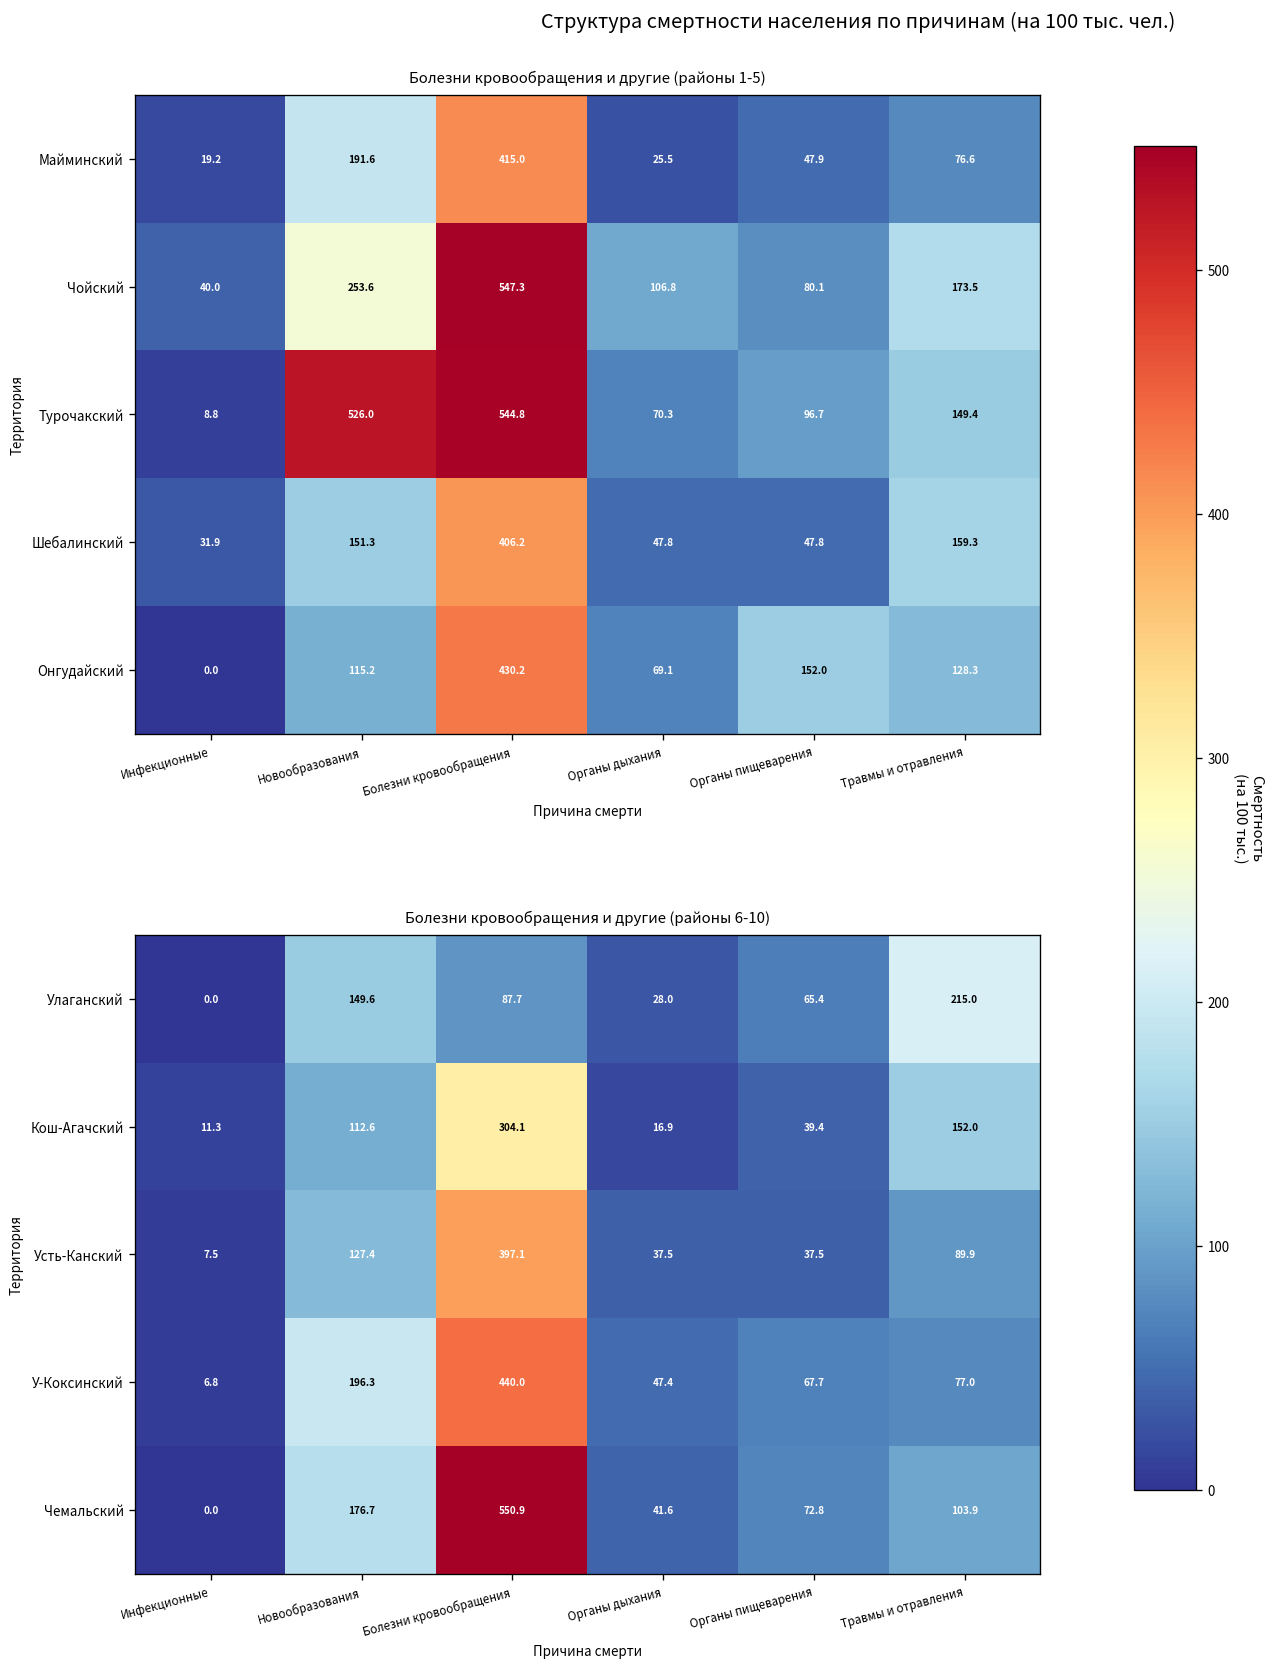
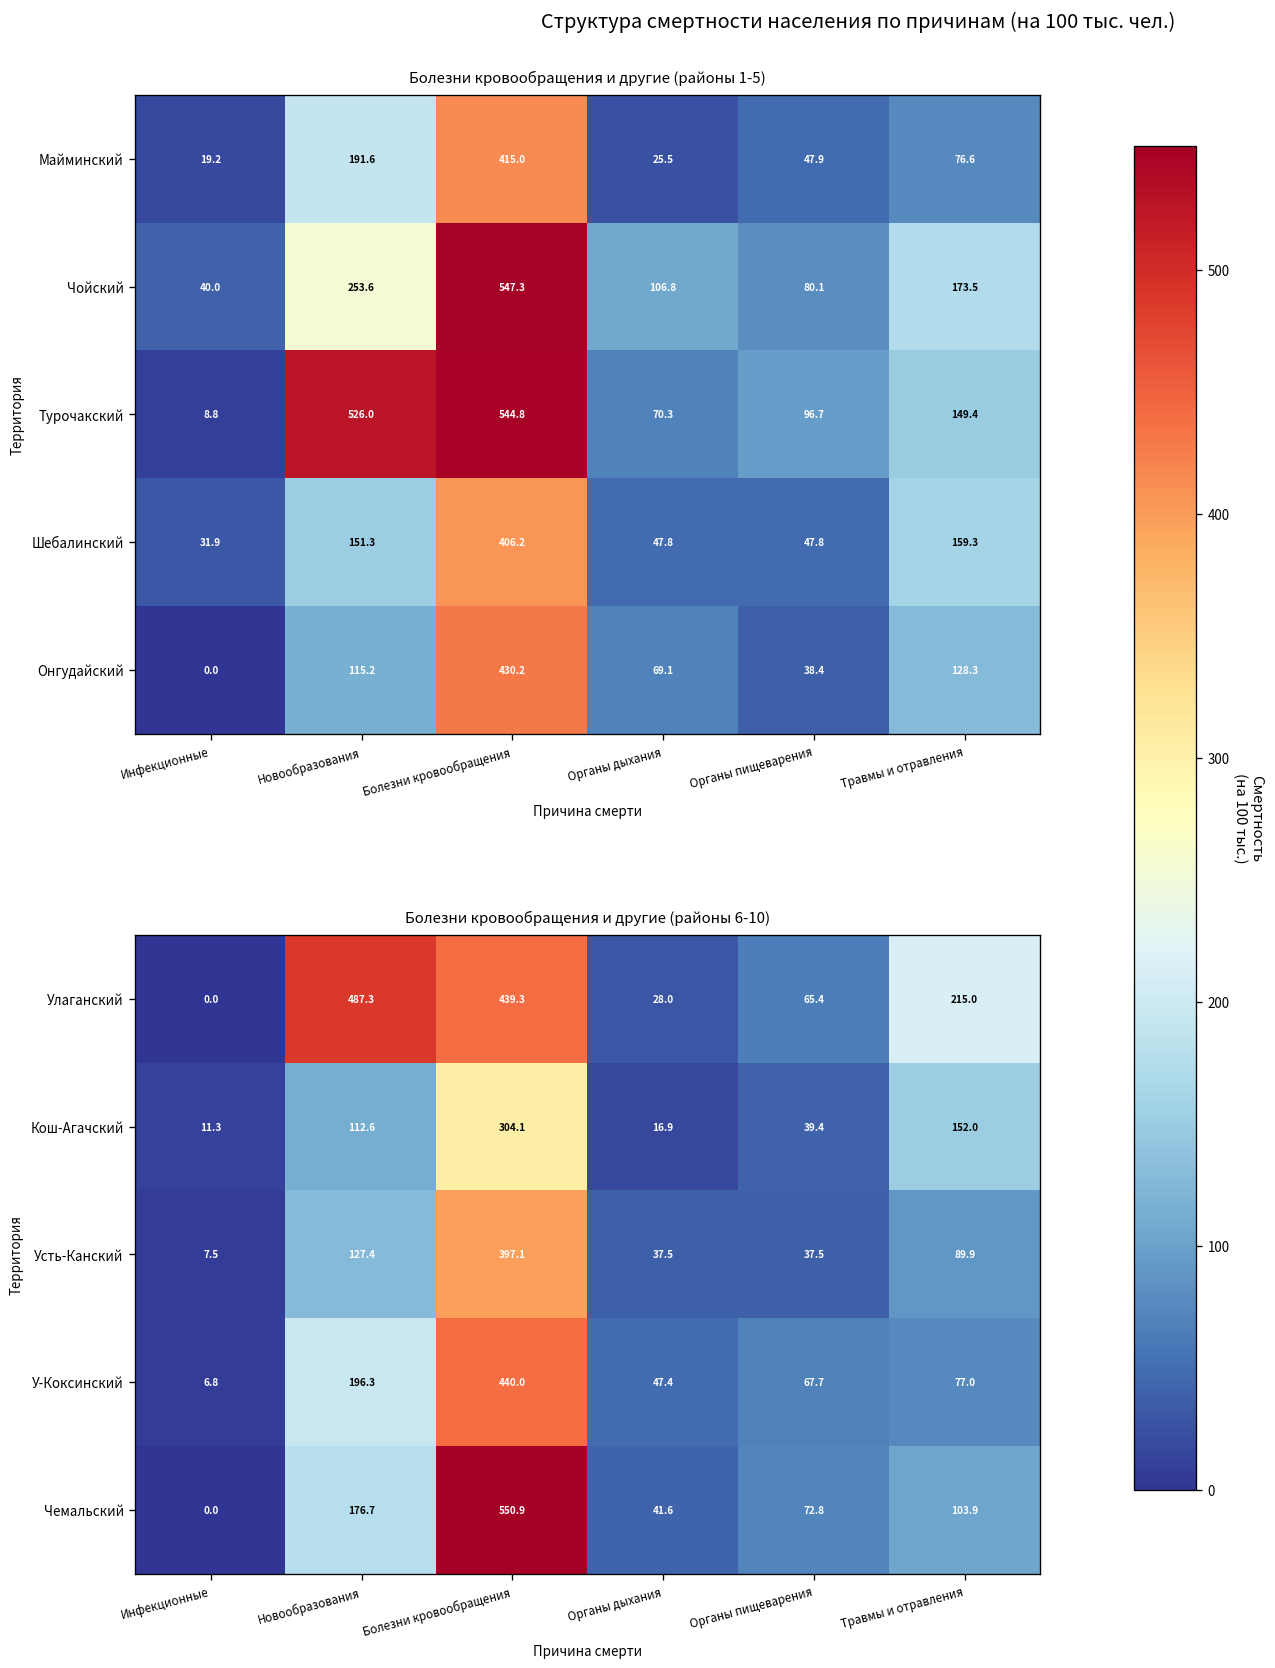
  {
    "Болезни кровообращения и другие (районы 1-5)": {
      "Майминский": {
        "Инфекционные": 19.2,
        "Новообразования": 191.6,
        "Болезни кровообращения": 415.0,
        "Органы дыхания": 25.5,
        "Органы пищеварения": 47.9,
        "Травмы и отравления": 76.6
      },
      "Чойский": {
        "Инфекционные": 40.0,
        "Новообразования": 253.6,
        "Болезни кровообращения": 547.3,
        "Органы дыхания": 106.8,
        "Органы пищеварения": 80.1,
        "Травмы и отравления": 173.5
      },
      "Турочакский": {
        "Инфекционные": 8.8,
        "Новообразования": 526.0,
        "Болезни кровообращения": 544.8,
        "Органы дыхания": 70.3,
        "Органы пищеварения": 96.7,
        "Травмы и отравления": 149.4
      },
      "Шебалинский": {
        "Инфекционные": 31.9,
        "Новообразования": 151.3,
        "Болезни кровообращения": 406.2,
        "Органы дыхания": 47.8,
        "Органы пищеварения": 47.8,
        "Травмы и отравления": 159.3
      },
      "Онгудайский": {
        "Инфекционные": 0.0,
        "Новообразования": 115.2,
        "Болезни кровообращения": 430.2,
        "Органы дыхания": 69.1,
-       "Органы пищеварения": 152.0,
+       "Органы пищеварения": 38.4,
        "Травмы и отравления": 128.3
      }
    },
    "Болезни кровообращения и другие (районы 6-10)": {
      "Улаганский": {
        "Инфекционные": 0.0,
-       "Новообразования": 149.6,
-       "Болезни кровообращения": 87.7,
+       "Новообразования": 487.3,
+       "Болезни кровообращения": 439.3,
        "Органы дыхания": 28.0,
        "Органы пищеварения": 65.4,
        "Травмы и отравления": 215.0
      },
      "Кош-Агачский": {
        "Инфекционные": 11.3,
        "Новообразования": 112.6,
        "Болезни кровообращения": 304.1,
        "Органы дыхания": 16.9,
        "Органы пищеварения": 39.4,
        "Травмы и отравления": 152.0
      },
      "Усть-Канский": {
        "Инфекционные": 7.5,
        "Новообразования": 127.4,
        "Болезни кровообращения": 397.1,
        "Органы дыхания": 37.5,
        "Органы пищеварения": 37.5,
        "Травмы и отравления": 89.9
      },
      "У-Коксинский": {
        "Инфекционные": 6.8,
        "Новообразования": 196.3,
        "Болезни кровообращения": 440.0,
        "Органы дыхания": 47.4,
        "Органы пищеварения": 67.7,
        "Травмы и отравления": 77.0
      },
      "Чемальский": {
        "Инфекционные": 0.0,
        "Новообразования": 176.7,
        "Болезни кровообращения": 550.9,
        "Органы дыхания": 41.6,
        "Органы пищеварения": 72.8,
        "Травмы и отравления": 103.9
      }
    }
  }
